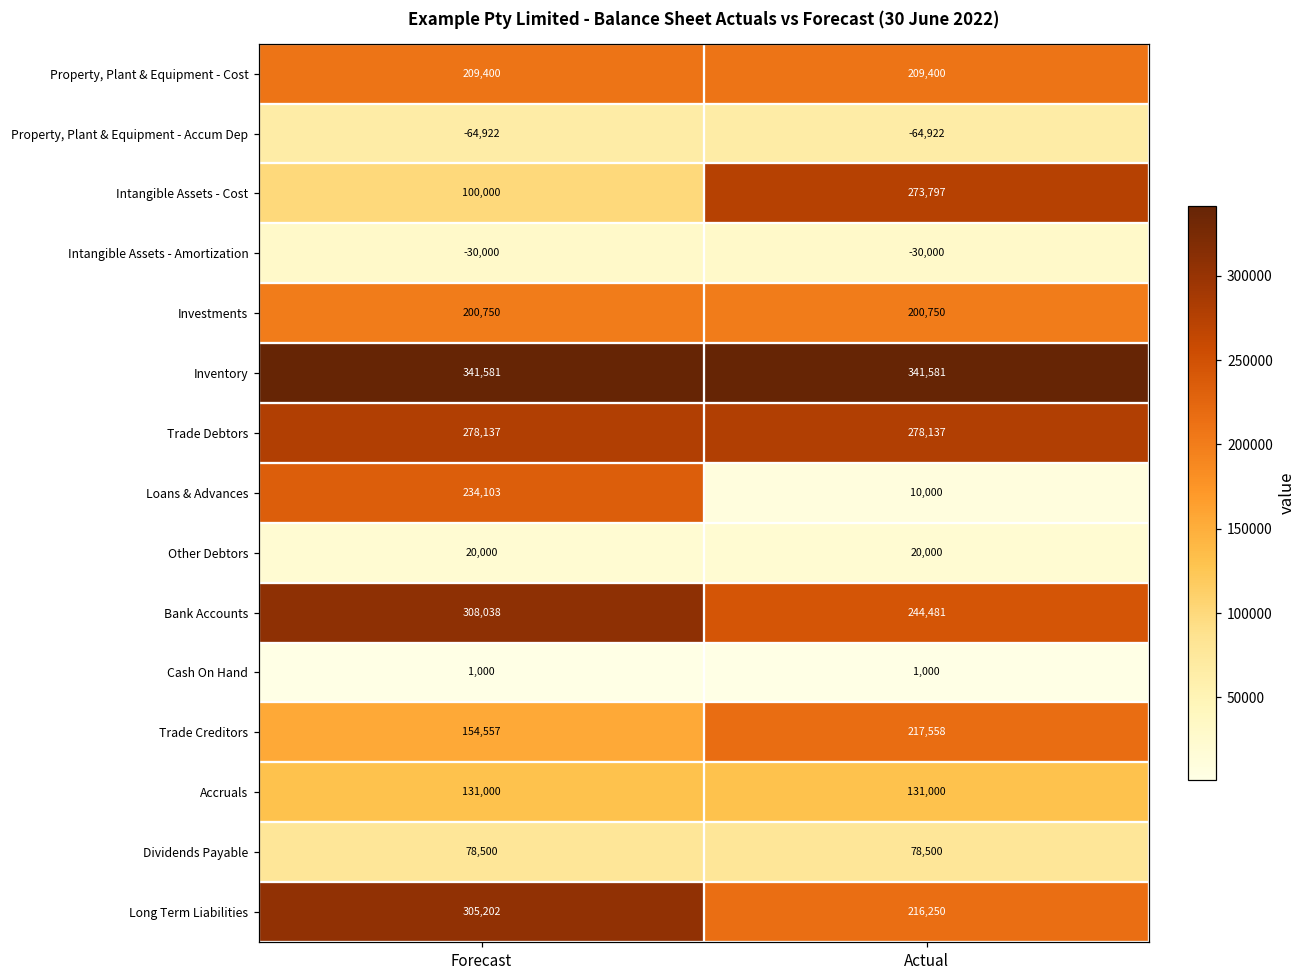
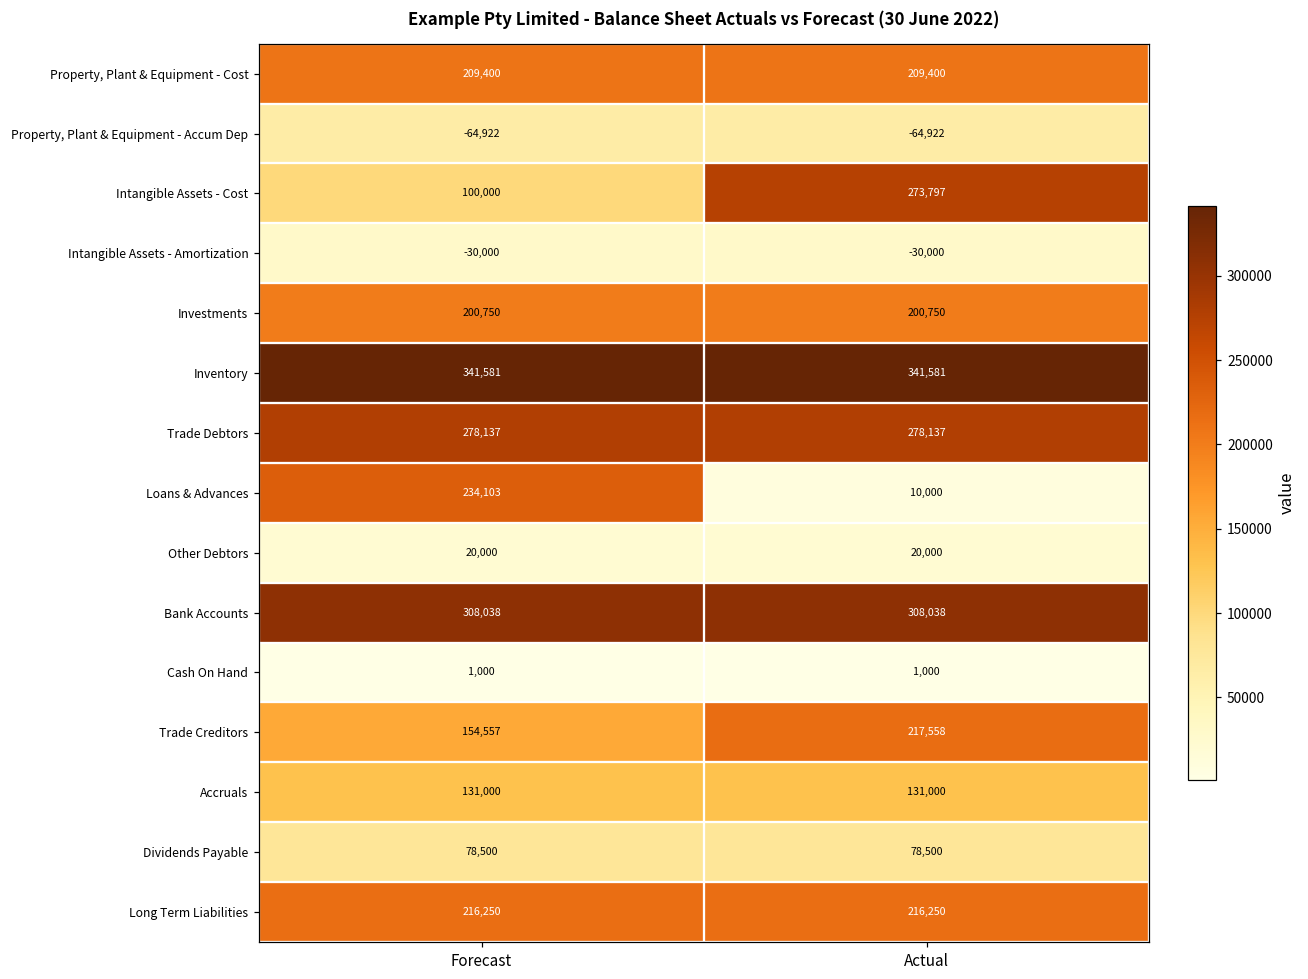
  {
    "Property, Plant & Equipment - Cost": {
      "Forecast": "209,400",
      "Actual": "209,400"
    },
    "Property, Plant & Equipment - Accum Dep": {
      "Forecast": "-64,922",
      "Actual": "-64,922"
    },
    "Intangible Assets - Cost": {
      "Forecast": "100,000",
      "Actual": "273,797"
    },
    "Intangible Assets - Amortization": {
      "Forecast": "-30,000",
      "Actual": "-30,000"
    },
    "Investments": {
      "Forecast": "200,750",
      "Actual": "200,750"
    },
    "Inventory": {
      "Forecast": "341,581",
      "Actual": "341,581"
    },
    "Trade Debtors": {
      "Forecast": "278,137",
      "Actual": "278,137"
    },
    "Loans & Advances": {
      "Forecast": "234,103",
      "Actual": "10,000"
    },
    "Other Debtors": {
      "Forecast": "20,000",
      "Actual": "20,000"
    },
    "Bank Accounts": {
      "Forecast": "308,038",
-     "Actual": "244,481"
+     "Actual": "308,038"
    },
    "Cash On Hand": {
      "Forecast": "1,000",
      "Actual": "1,000"
    },
    "Trade Creditors": {
      "Forecast": "154,557",
      "Actual": "217,558"
    },
    "Accruals": {
      "Forecast": "131,000",
      "Actual": "131,000"
    },
    "Dividends Payable": {
      "Forecast": "78,500",
      "Actual": "78,500"
    },
    "Long Term Liabilities": {
-     "Forecast": "305,202",
+     "Forecast": "216,250",
      "Actual": "216,250"
    }
  }
